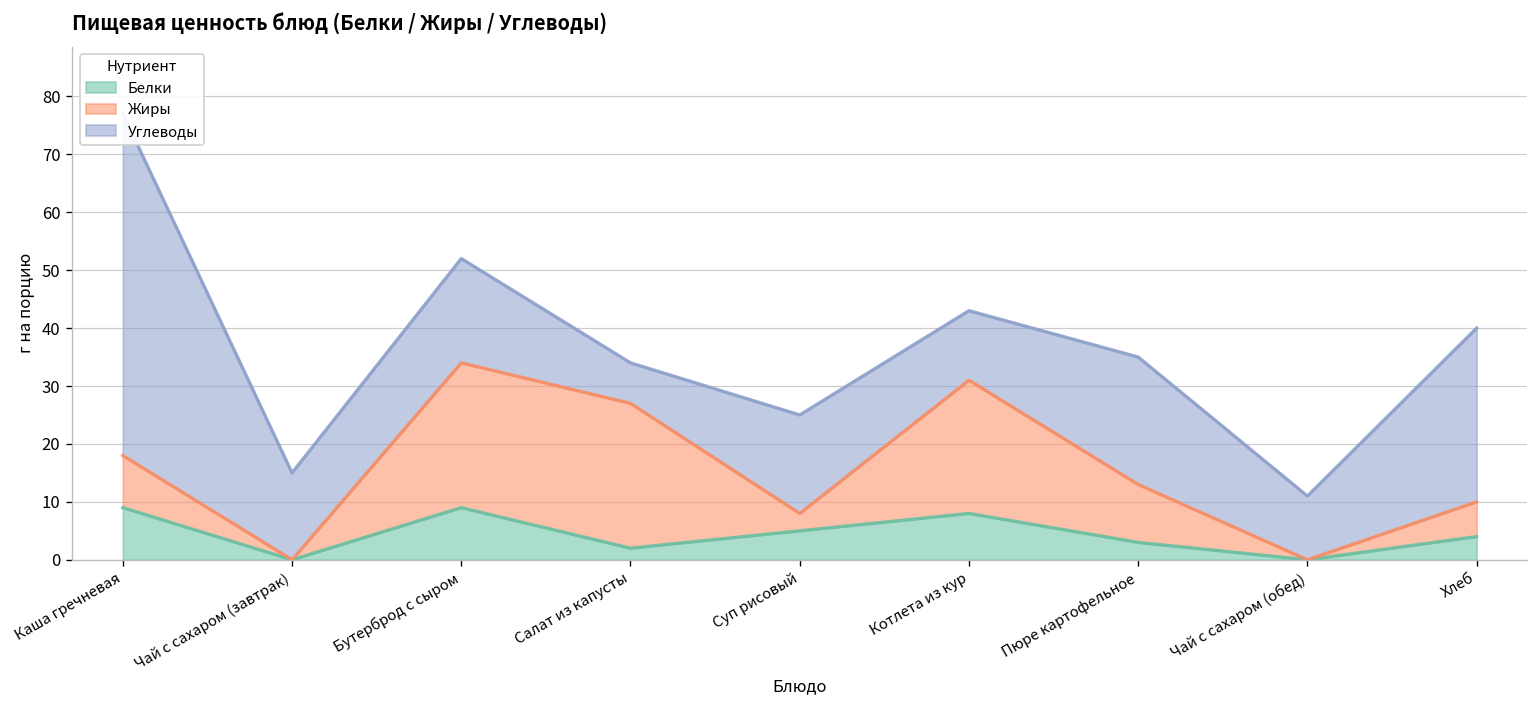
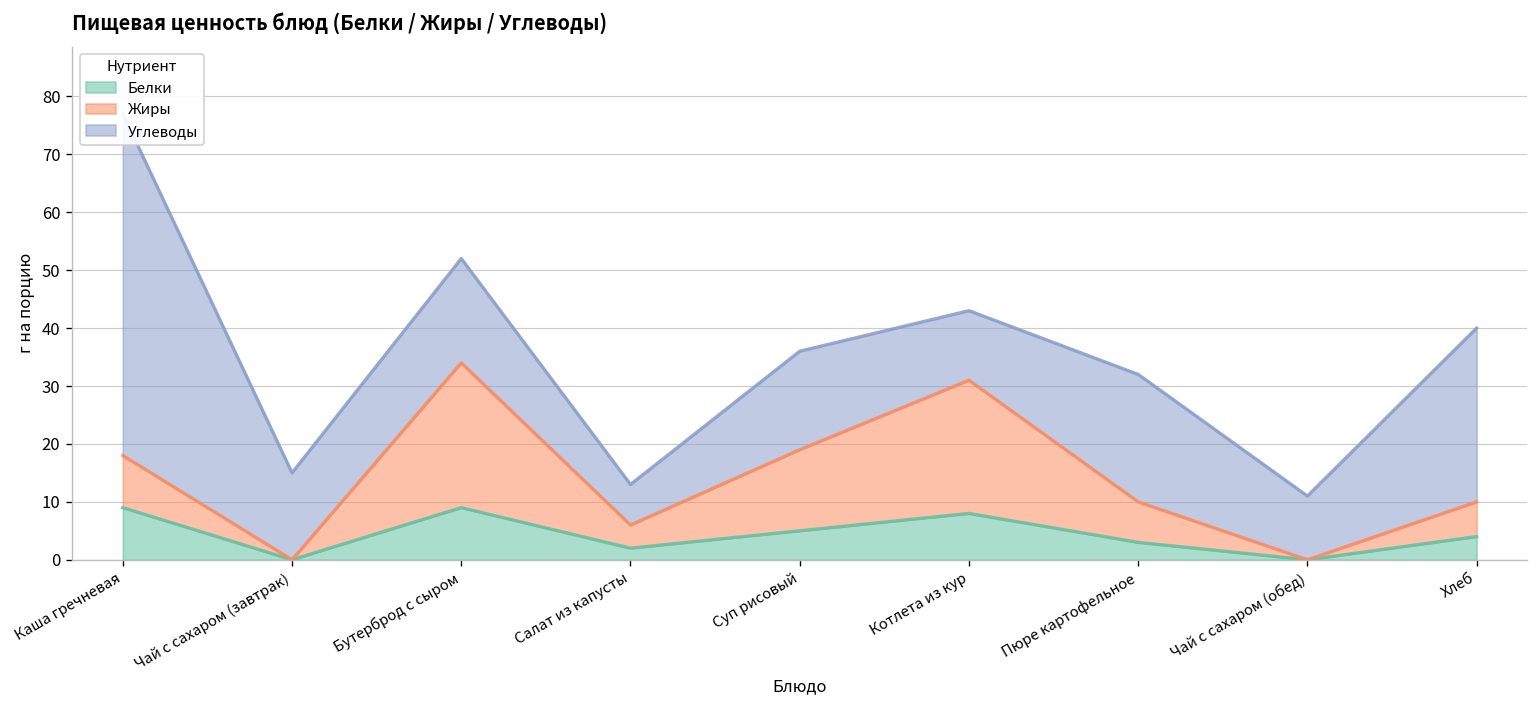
  {
    "Жиры": {
      "Каша гречневая": 9,
      "Бутерброд с сыром": 25,
-     "Салат из капусты": 25,
-     "Суп рисовый": 3,
+     "Салат из капусты": 4,
+     "Суп рисовый": 14,
      "Котлета из кур": 23,
-     "Пюре картофельное": 10,
+     "Пюре картофельное": 7,
      "Хлеб": 6
    }
  }
